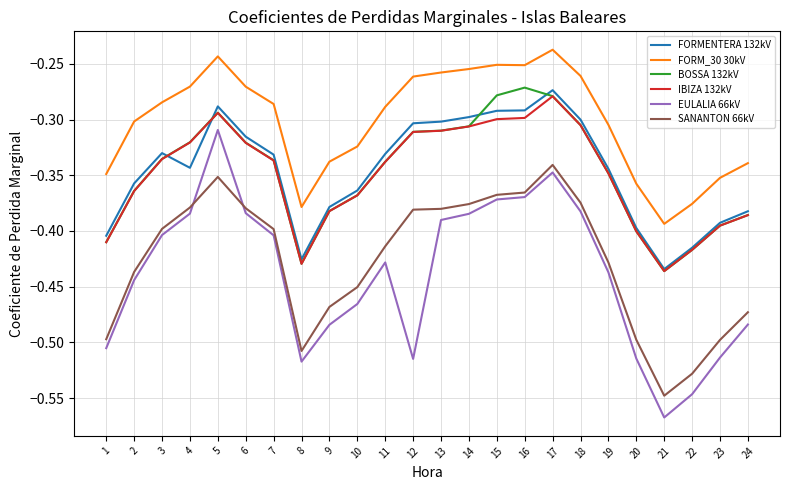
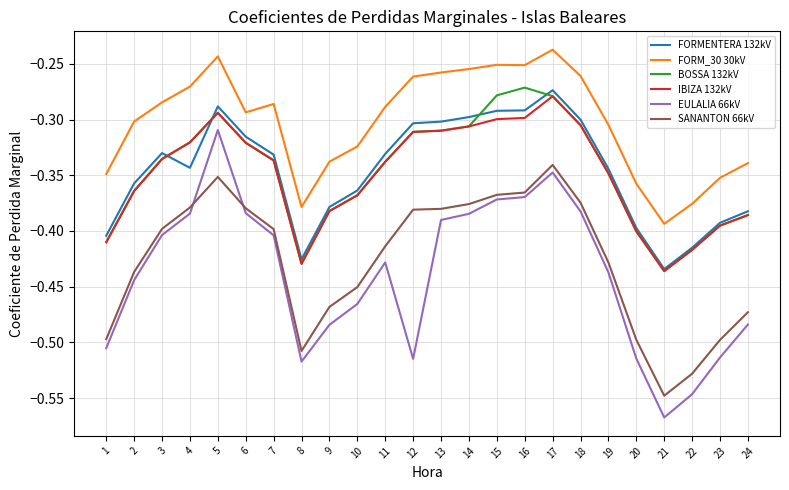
  {
    "FORMENTERA 132kV": {
      "1": -0.404,
      "2": -0.357,
      "3": -0.330,
      "4": -0.343,
      "5": -0.288,
      "6": -0.315,
      "7": -0.331,
      "8": -0.425,
      "9": -0.378,
      "10": -0.364,
      "11": -0.331,
      "12": -0.303,
      "13": -0.302,
      "14": -0.298,
      "15": -0.292,
      "16": -0.292,
      "17": -0.274,
      "18": -0.300,
      "19": -0.344,
      "20": -0.397,
      "23": -0.393,
      "24": -0.382
    },
    "FORM_30 30kV": {
      "1": -0.349,
      "2": -0.302,
      "3": -0.284,
      "4": -0.270,
      "5": -0.243,
-     "6": -0.270,
+     "6": -0.294,
      "7": -0.286,
      "8": -0.378,
      "9": -0.338,
      "10": -0.324,
      "11": -0.289,
      "12": -0.261,
      "13": -0.258,
      "14": -0.255,
      "15": -0.251,
      "16": -0.251,
      "17": -0.237,
      "18": -0.261,
      "19": -0.305,
      "20": -0.358,
      "21": -0.394,
      "22": -0.376,
      "23": -0.352,
      "24": -0.339
    },
    "BOSSA 132kV": {
      "15": -0.278,
      "16": -0.271
    },
    "IBIZA 132kV": {
      "15": -0.300,
      "16": -0.298
    },
    "EULALIA 66kV": {
      "1": -0.505,
      "2": -0.444,
      "3": -0.404,
      "4": -0.384,
      "5": -0.309,
      "6": -0.384,
      "7": -0.404,
      "8": -0.517,
      "9": -0.484,
      "10": -0.466,
      "11": -0.428,
      "12": -0.515,
      "13": -0.390,
      "14": -0.385,
      "15": -0.372,
      "16": -0.370,
      "17": -0.347,
      "18": -0.382,
      "19": -0.437,
      "20": -0.515,
      "21": -0.567,
      "22": -0.547,
      "23": -0.514,
      "24": -0.484
    },
    "SANANTON 66kV": {
      "1": -0.497,
      "2": -0.437,
      "3": -0.398,
      "4": -0.379,
      "5": -0.351,
      "6": -0.380,
      "7": -0.398,
      "8": -0.508,
      "9": -0.468,
      "10": -0.450,
      "11": -0.414,
      "12": -0.381,
      "13": -0.380,
      "14": -0.376,
      "15": -0.368,
      "16": -0.365,
      "17": -0.341,
      "18": -0.375,
      "19": -0.428,
      "20": -0.498,
      "21": -0.548,
      "22": -0.528,
      "23": -0.498,
      "24": -0.473
    }
  }
